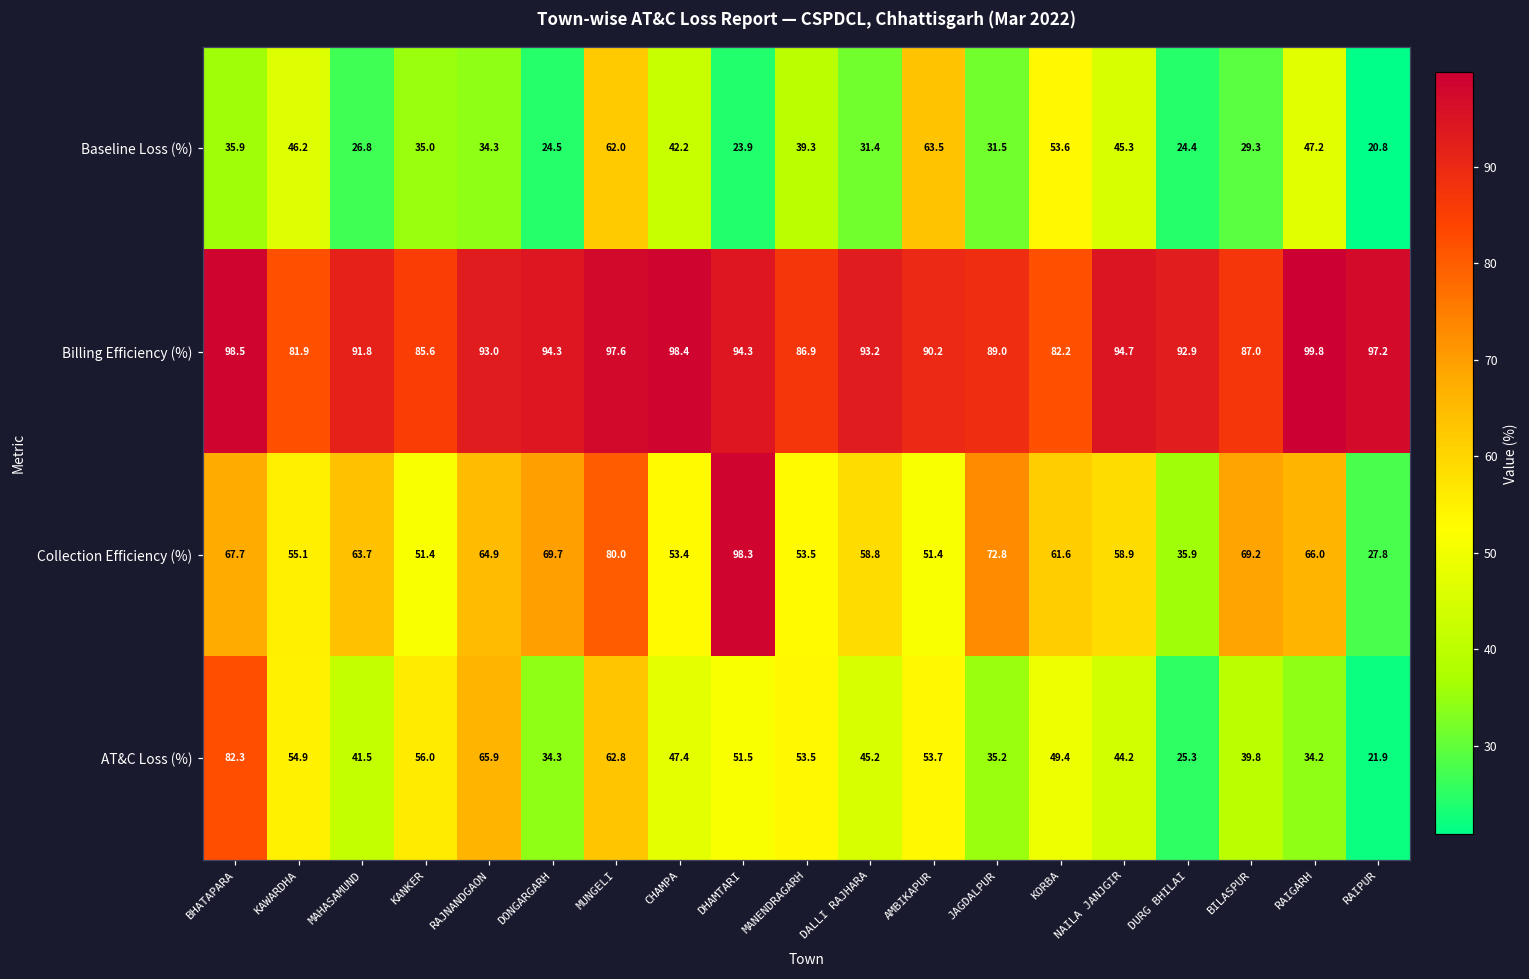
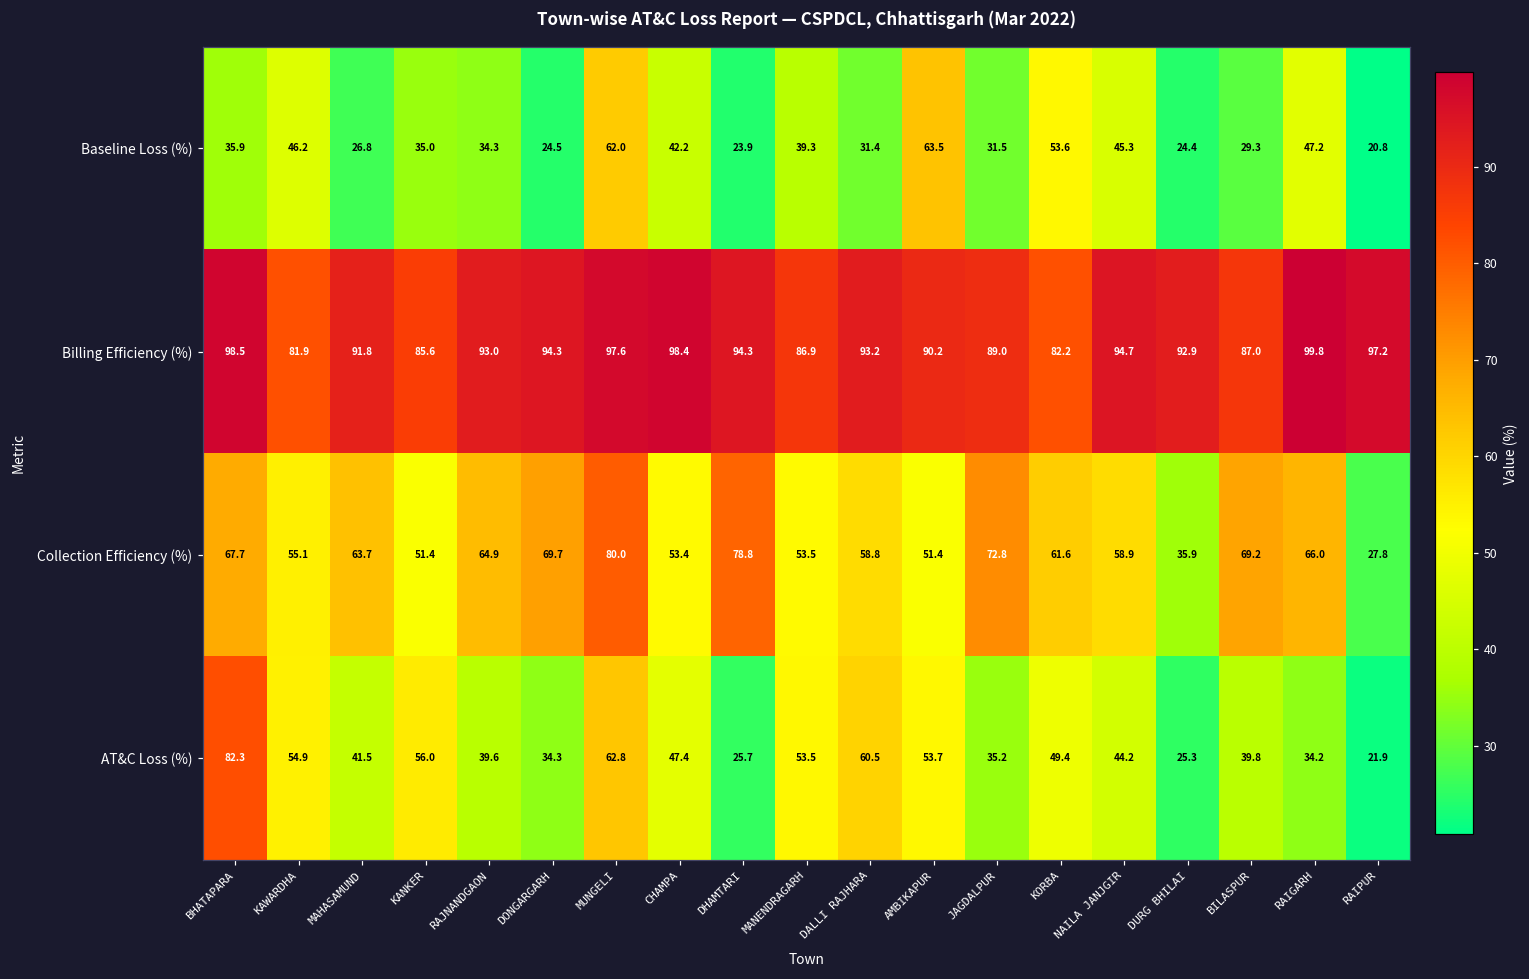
  {
    "Baseline Loss (%)": {
      "BHATAPARA": 35.9,
      "KAWARDHA": 46.2,
      "MAHASAMUND": 26.8,
      "KANKER": 35.0,
      "RAJNANDGAON": 34.3,
      "DONGARGARH": 24.5,
      "MUNGELI": 62.0,
      "CHAMPA": 42.2,
      "DHAMTARI": 23.9,
      "MANENDRAGARH": 39.3,
      "DALLI RAJHARA": 31.4,
      "AMBIKAPUR": 63.5,
      "JAGDALPUR": 31.5,
      "KORBA": 53.6,
      "NAILA JANJGIR": 45.3,
      "DURG BHILAI": 24.4,
      "BILASPUR": 29.3,
      "RAIGARH": 47.2,
      "RAIPUR": 20.8
    },
    "Billing Efficiency (%)": {
      "BHATAPARA": 98.5,
      "KAWARDHA": 81.9,
      "MAHASAMUND": 91.8,
      "KANKER": 85.6,
      "RAJNANDGAON": 93.0,
      "DONGARGARH": 94.3,
      "MUNGELI": 97.6,
      "CHAMPA": 98.4,
      "DHAMTARI": 94.3,
      "MANENDRAGARH": 86.9,
      "DALLI RAJHARA": 93.2,
      "AMBIKAPUR": 90.2,
      "JAGDALPUR": 89.0,
      "KORBA": 82.2,
      "NAILA JANJGIR": 94.7,
      "DURG BHILAI": 92.9,
      "BILASPUR": 87.0,
      "RAIGARH": 99.8,
      "RAIPUR": 97.2
    },
    "Collection Efficiency (%)": {
      "BHATAPARA": 67.7,
      "KAWARDHA": 55.1,
      "MAHASAMUND": 63.7,
      "KANKER": 51.4,
      "RAJNANDGAON": 64.9,
      "DONGARGARH": 69.7,
      "MUNGELI": 80.0,
      "CHAMPA": 53.4,
-     "DHAMTARI": 98.3,
+     "DHAMTARI": 78.8,
      "MANENDRAGARH": 53.5,
      "DALLI RAJHARA": 58.8,
      "AMBIKAPUR": 51.4,
      "JAGDALPUR": 72.8,
      "KORBA": 61.6,
      "NAILA JANJGIR": 58.9,
      "DURG BHILAI": 35.9,
      "BILASPUR": 69.2,
      "RAIGARH": 66.0,
      "RAIPUR": 27.8
    },
    "AT&C Loss (%)": {
      "BHATAPARA": 82.3,
      "KAWARDHA": 54.9,
      "MAHASAMUND": 41.5,
      "KANKER": 56.0,
-     "RAJNANDGAON": 65.9,
+     "RAJNANDGAON": 39.6,
      "DONGARGARH": 34.3,
      "MUNGELI": 62.8,
      "CHAMPA": 47.4,
-     "DHAMTARI": 51.5,
+     "DHAMTARI": 25.7,
      "MANENDRAGARH": 53.5,
-     "DALLI RAJHARA": 45.2,
+     "DALLI RAJHARA": 60.5,
      "AMBIKAPUR": 53.7,
      "JAGDALPUR": 35.2,
      "KORBA": 49.4,
      "NAILA JANJGIR": 44.2,
      "DURG BHILAI": 25.3,
      "BILASPUR": 39.8,
      "RAIGARH": 34.2,
      "RAIPUR": 21.9
    }
  }
